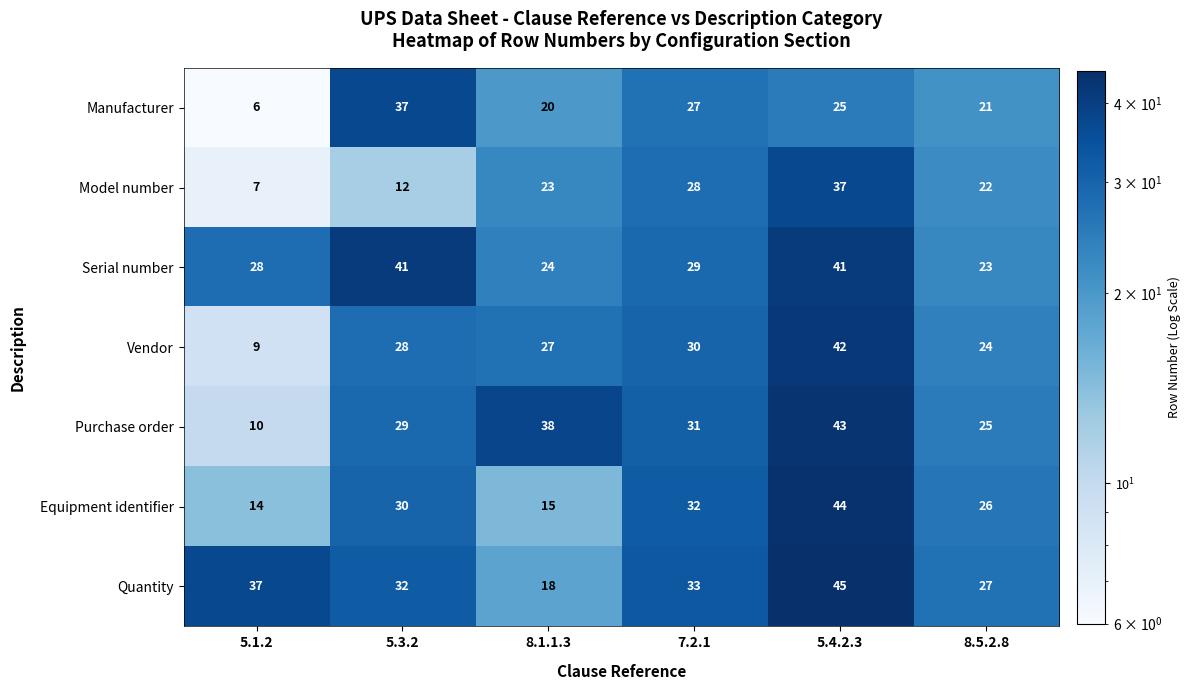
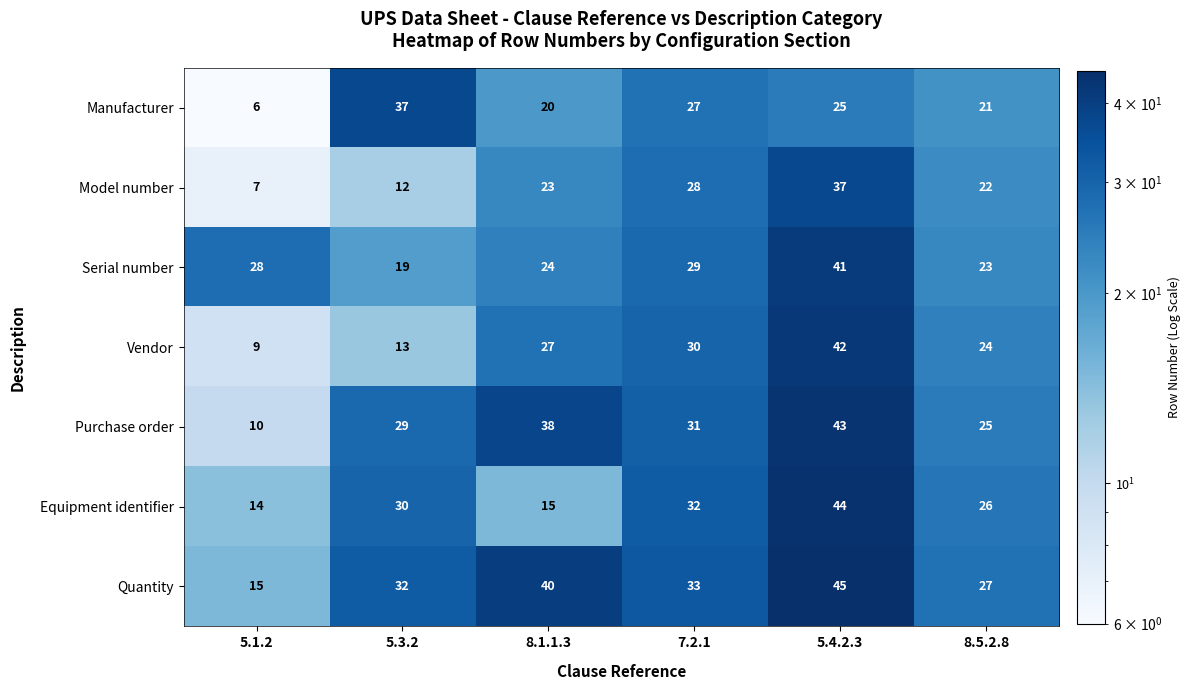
  {
    "Manufacturer": {
      "5.1.2": 6,
      "5.3.2": 37,
      "8.1.1.3": 20,
      "7.2.1": 27,
      "5.4.2.3": 25,
      "8.5.2.8": 21
    },
    "Model number": {
      "5.1.2": 7,
      "5.3.2": 12,
      "8.1.1.3": 23,
      "7.2.1": 28,
      "5.4.2.3": 37,
      "8.5.2.8": 22
    },
    "Serial number": {
      "5.1.2": 28,
-     "5.3.2": 41,
+     "5.3.2": 19,
      "8.1.1.3": 24,
      "7.2.1": 29,
      "5.4.2.3": 41,
      "8.5.2.8": 23
    },
    "Vendor": {
      "5.1.2": 9,
-     "5.3.2": 28,
+     "5.3.2": 13,
      "8.1.1.3": 27,
      "7.2.1": 30,
      "5.4.2.3": 42,
      "8.5.2.8": 24
    },
    "Purchase order": {
      "5.1.2": 10,
      "5.3.2": 29,
      "8.1.1.3": 38,
      "7.2.1": 31,
      "5.4.2.3": 43,
      "8.5.2.8": 25
    },
    "Equipment identifier": {
      "5.1.2": 14,
      "5.3.2": 30,
      "8.1.1.3": 15,
      "7.2.1": 32,
      "5.4.2.3": 44,
      "8.5.2.8": 26
    },
    "Quantity": {
-     "5.1.2": 37,
+     "5.1.2": 15,
      "5.3.2": 32,
-     "8.1.1.3": 18,
+     "8.1.1.3": 40,
      "7.2.1": 33,
      "5.4.2.3": 45,
      "8.5.2.8": 27
    }
  }
